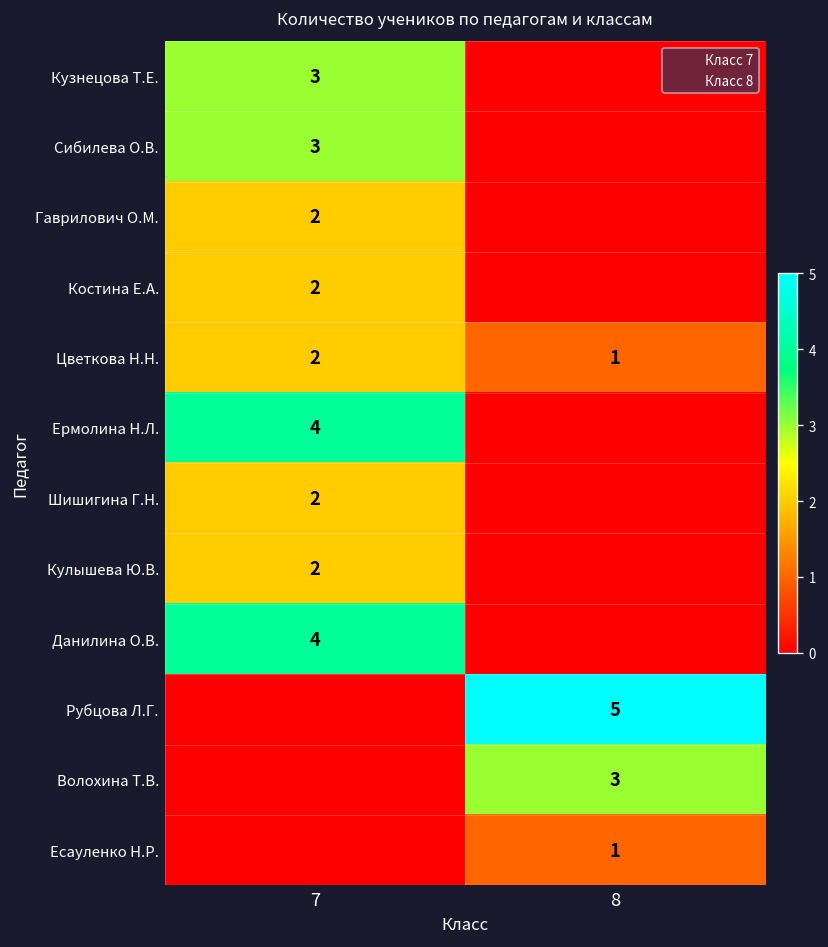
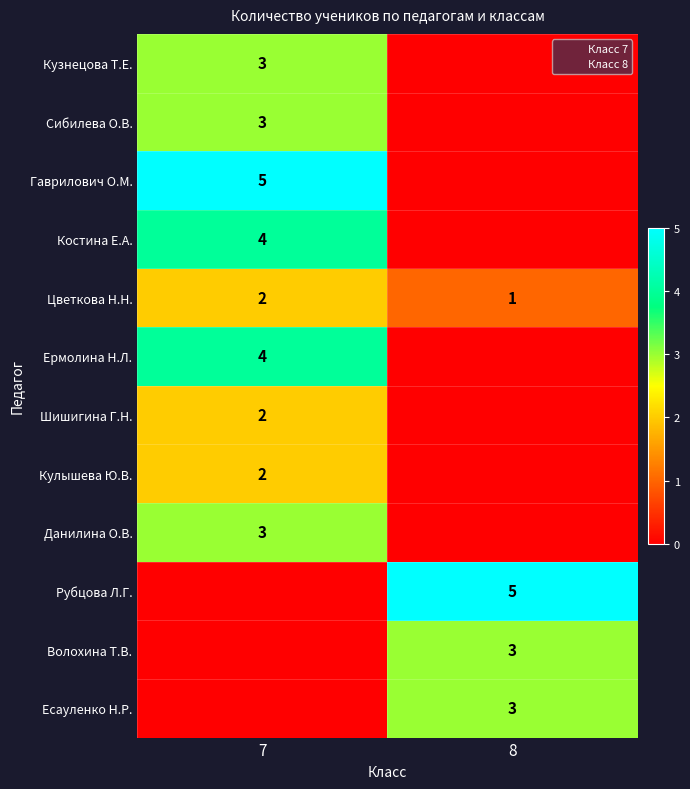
  {
    "Кузнецова Т.Е.": {
      "7": 3
    },
    "Сибилева О.В.": {
      "7": 3
    },
    "Гаврилович О.М.": {
-     "7": 2
+     "7": 5
    },
    "Костина Е.А.": {
-     "7": 2
+     "7": 4
    },
    "Цветкова Н.Н.": {
      "7": 2,
      "8": 1
    },
    "Ермолина Н.Л.": {
      "7": 4
    },
    "Шишигина Г.Н.": {
      "7": 2
    },
    "Кулышева Ю.В.": {
      "7": 2
    },
    "Данилина О.В.": {
-     "7": 4
+     "7": 3
    },
    "Рубцова Л.Г.": {
      "8": 5
    },
    "Волохина Т.В.": {
      "8": 3
    },
    "Есауленко Н.Р.": {
-     "8": 1
+     "8": 3
    }
  }
